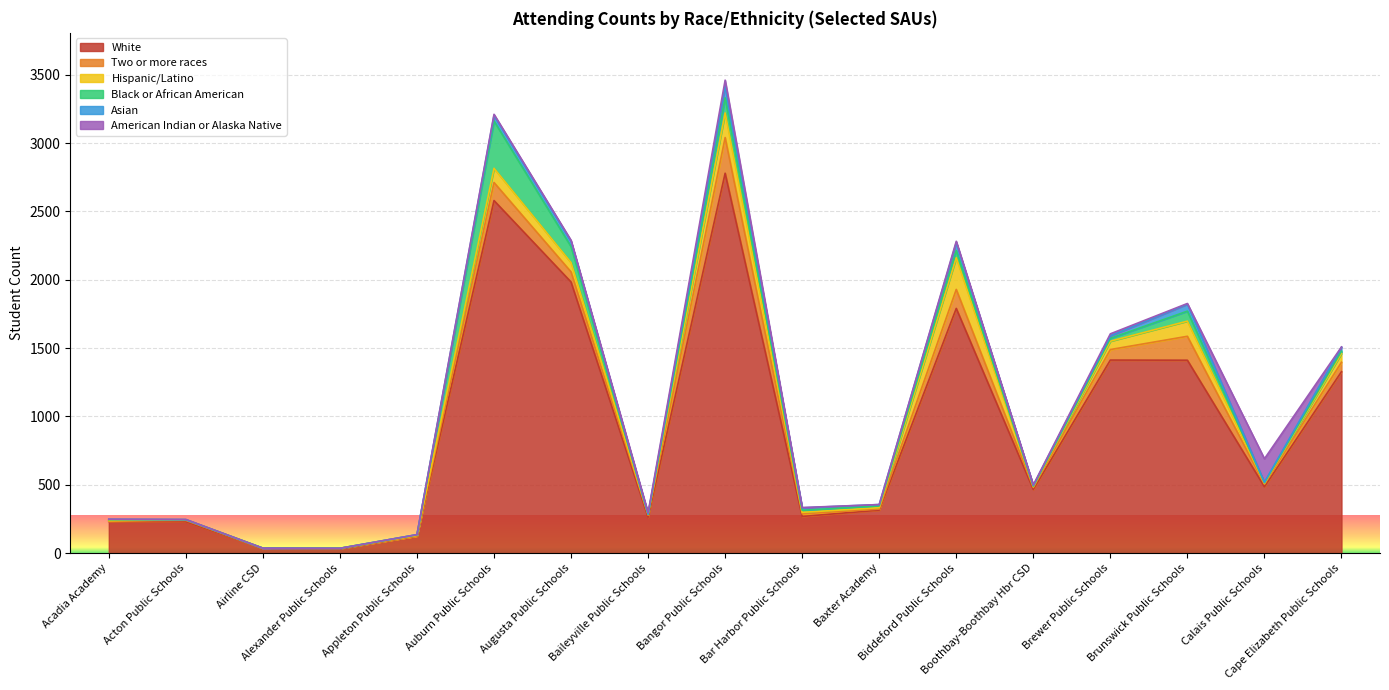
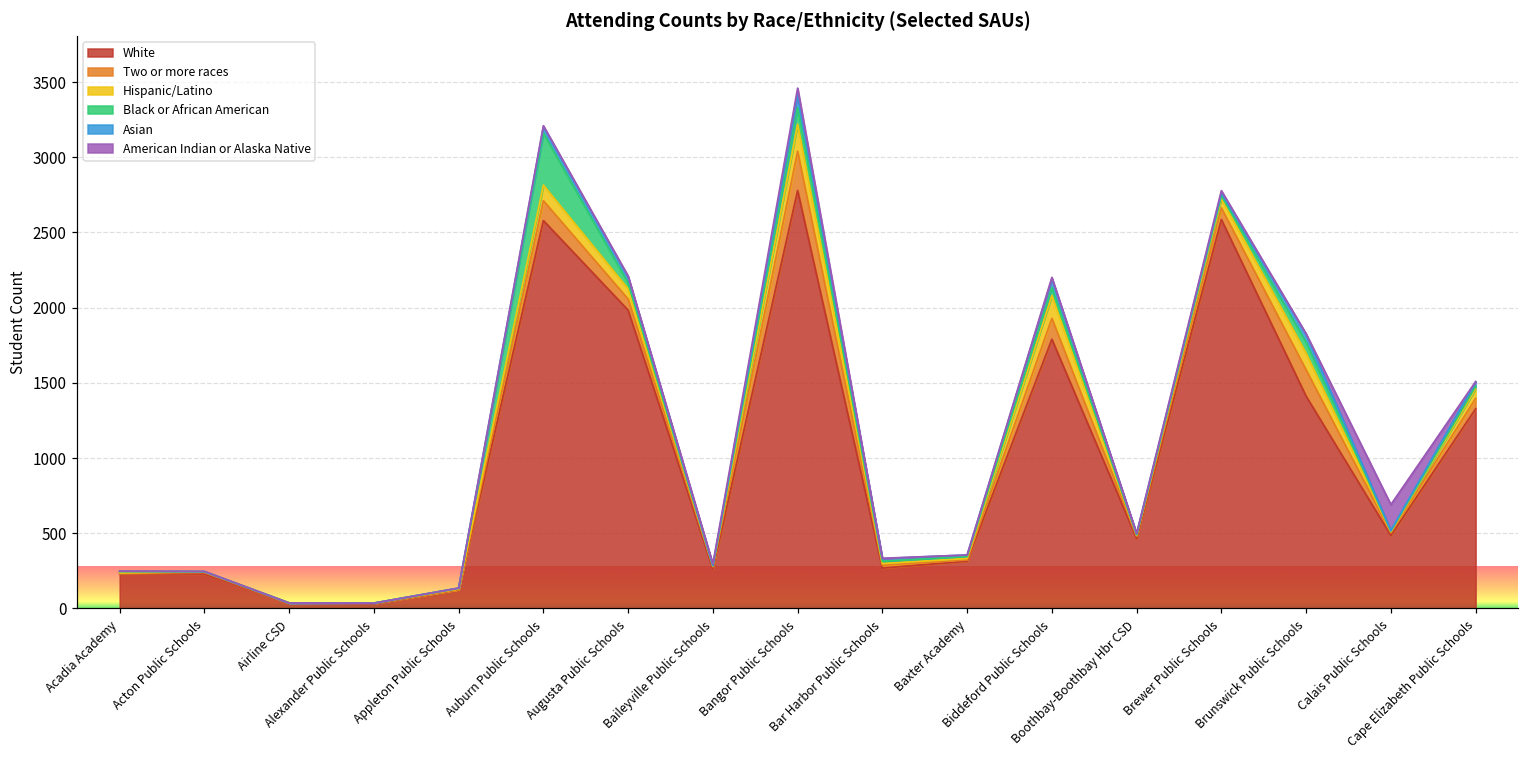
  {
    "White": {
      "Auburn Public Schools": 2580,
      "Augusta Public Schools": 1980,
      "Bangor Public Schools": 2780,
      "Bar Harbor Public Schools": 270,
      "Biddeford Public Schools": 1790,
-     "Brewer Public Schools": 1410,
+     "Brewer Public Schools": 2590,
      "Brunswick Public Schools": 1410,
      "Calais Public Schools": 490,
      "Cape Elizabeth Public Schools": 1330
    },
    "Two or more races": {
      "Auburn Public Schools": 130,
      "Augusta Public Schools": 70,
      "Bangor Public Schools": 260,
      "Biddeford Public Schools": 140,
      "Brewer Public Schools": 80,
      "Brunswick Public Schools": 180,
      "Cape Elizabeth Public Schools": 70
    },
    "Hispanic/Latino": {
      "Auburn Public Schools": 100,
      "Augusta Public Schools": 70,
      "Bangor Public Schools": 180,
-     "Biddeford Public Schools": 230,
+     "Biddeford Public Schools": 150,
      "Brewer Public Schools": 60,
      "Brunswick Public Schools": 110
    },
    "Black or African American": {
      "Auburn Public Schools": 350,
-     "Augusta Public Schools": 120,
+     "Augusta Public Schools": 40,
      "Bangor Public Schools": 110,
      "Biddeford Public Schools": 50,
      "Brunswick Public Schools": 70
    },
    "Asian": {
      "Bangor Public Schools": 90
    },
    "American Indian or Alaska Native": {
      "Bangor Public Schools": 40,
      "Calais Public Schools": 170
    }
  }
